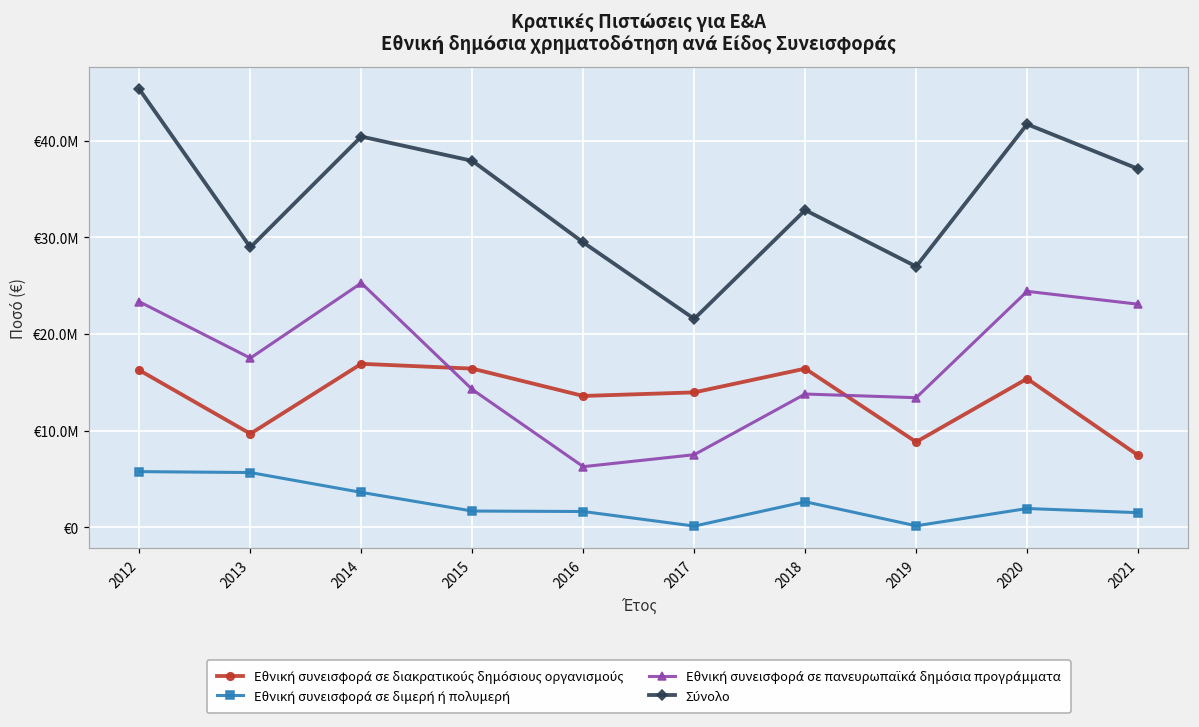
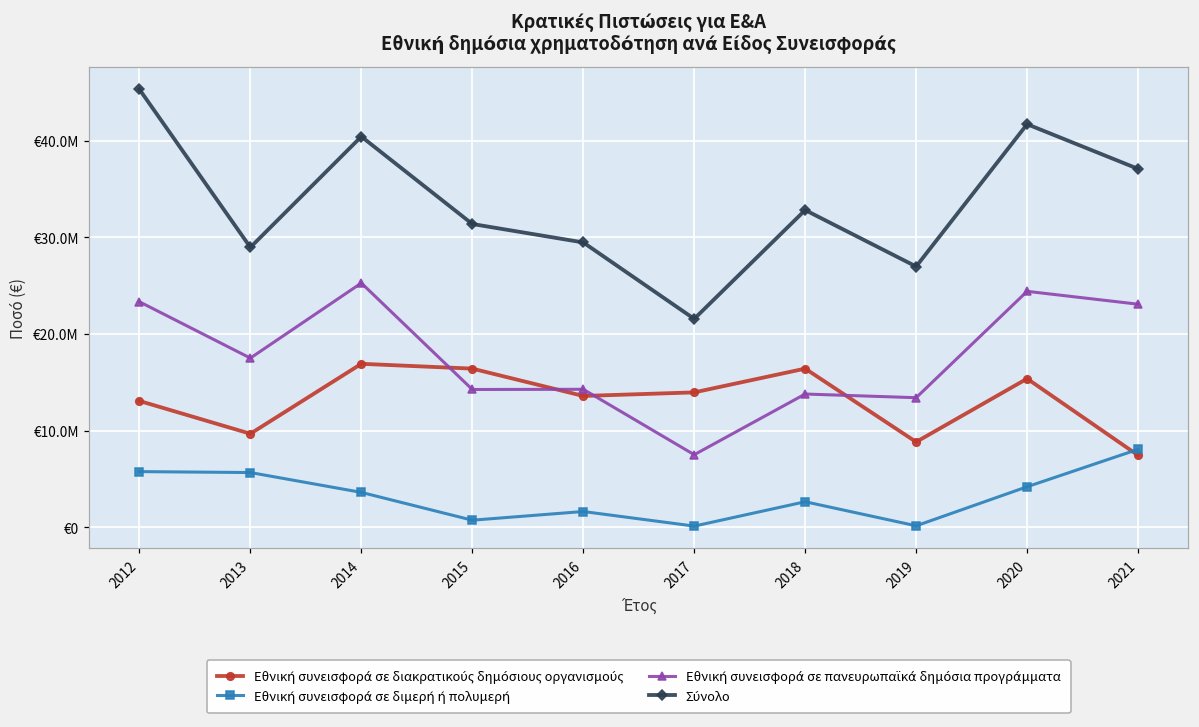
  {
    "Εθνική συνεισφορά σε διακρατικούς δημόσιους οργανισμούς": {
-     "2012": "€16000000",
+     "2012": "€13000000",
      "2013": "€10000000",
      "2014": "€17000000",
      "2015": "€16000000",
      "2016": "€14000000",
      "2017": "€14000000",
      "2018": "€16000000",
      "2019": "€9000000",
      "2020": "€15000000",
      "2021": "€7000000"
    },
    "Εθνική συνεισφορά σε διμερή ή πολυμερή": {
      "2012": "€6000000",
      "2013": "€6000000",
      "2014": "€4000000",
-     "2015": "€2000000",
+     "2015": "€1000000",
      "2016": "€2000000",
      "2017": "€0",
      "2018": "€3000000",
      "2019": "€0",
-     "2020": "€2000000",
-     "2021": "€2000000"
+     "2020": "€4000000",
+     "2021": "€8000000"
    },
    "Εθνική συνεισφορά σε πανευρωπαϊκά δημόσια προγράμματα": {
      "2012": "€23000000",
      "2013": "€18000000",
      "2014": "€25000000",
      "2015": "€14000000",
-     "2016": "€6000000",
+     "2016": "€14000000",
      "2017": "€8000000",
      "2018": "€14000000",
      "2019": "€13000000",
      "2020": "€24000000",
      "2021": "€23000000"
    },
    "Σύνολο": {
      "2012": "€45000000",
      "2013": "€29000000",
      "2014": "€40000000",
-     "2015": "€38000000",
+     "2015": "€31000000",
      "2016": "€29000000",
      "2017": "€22000000",
      "2018": "€33000000",
      "2019": "€27000000",
      "2020": "€42000000",
      "2021": "€37000000"
    }
  }
